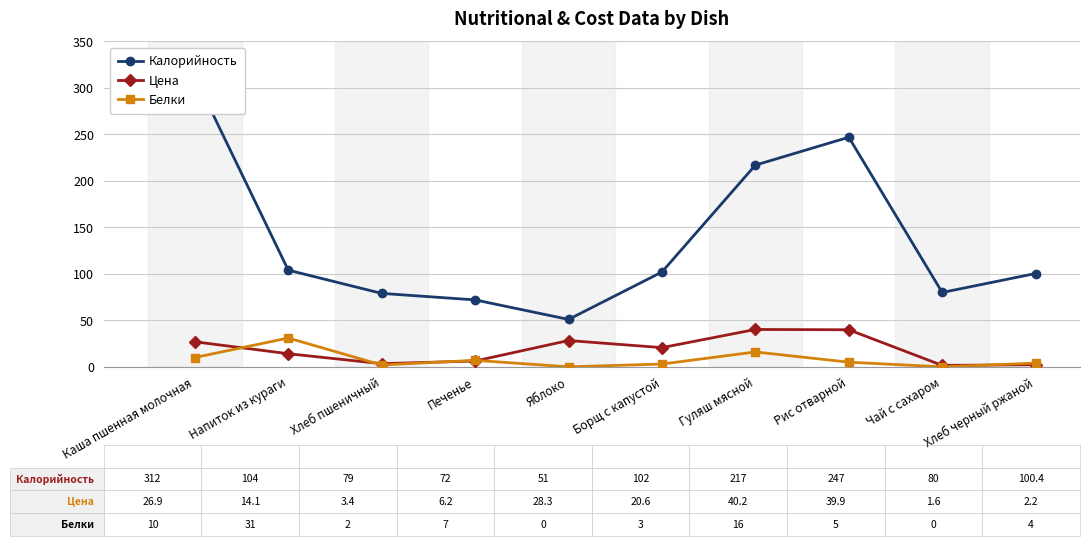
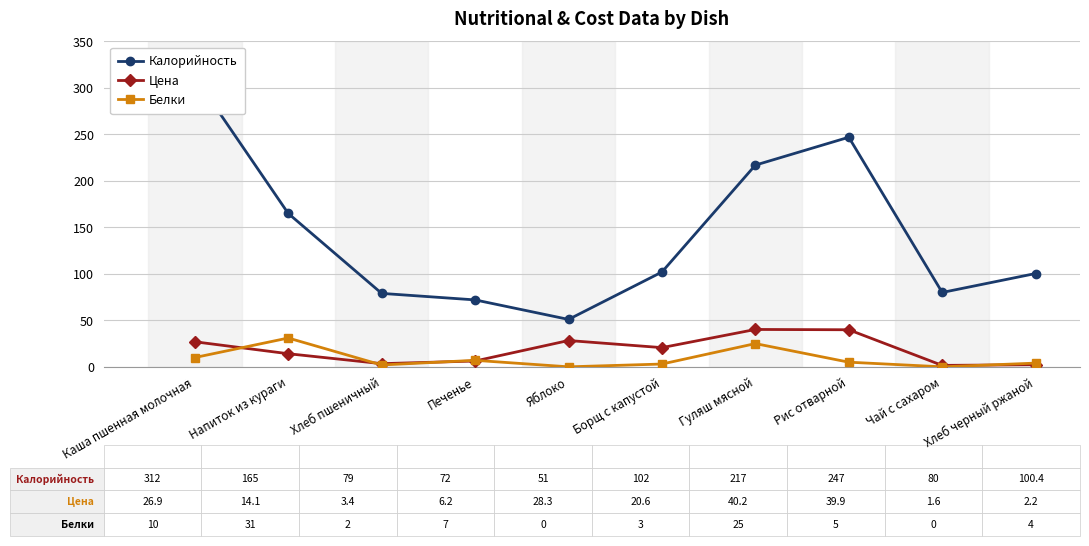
  {
    "Калорийность": {
-     "Напиток из кураги": 104
+     "Напиток из кураги": 165
    },
    "Цена": {
      "Каша пшенная молочная": 30,
      "Напиток из кураги": 10,
      "Яблоко": 30,
      "Борщ с капустой": 20,
      "Гуляш мясной": 40,
      "Рис отварной": 40
    },
    "Белки": {
-     "Гуляш мясной": 16
+     "Гуляш мясной": 25
    }
  }
